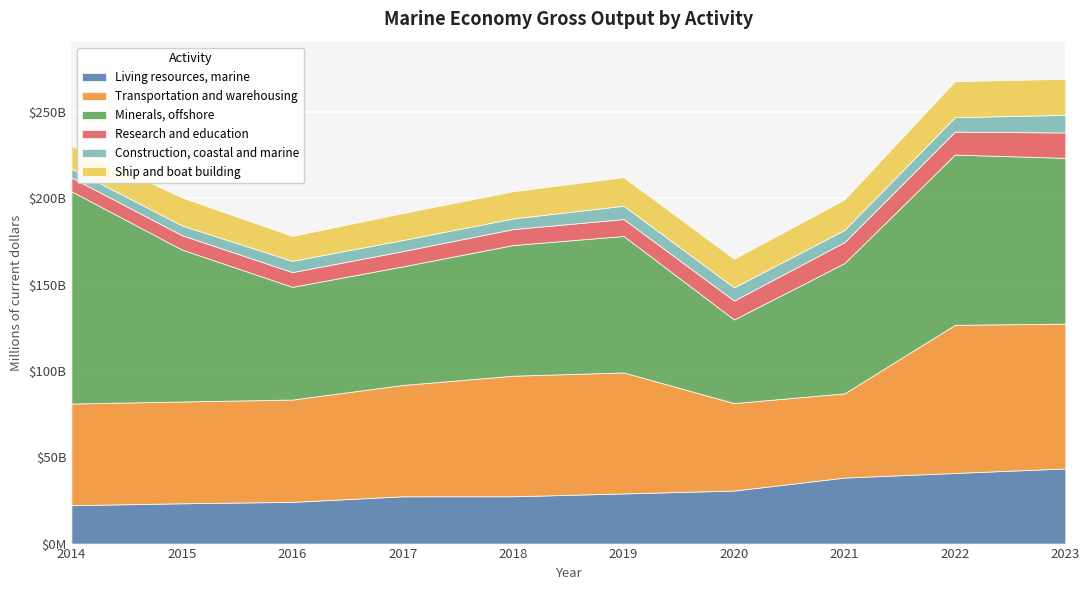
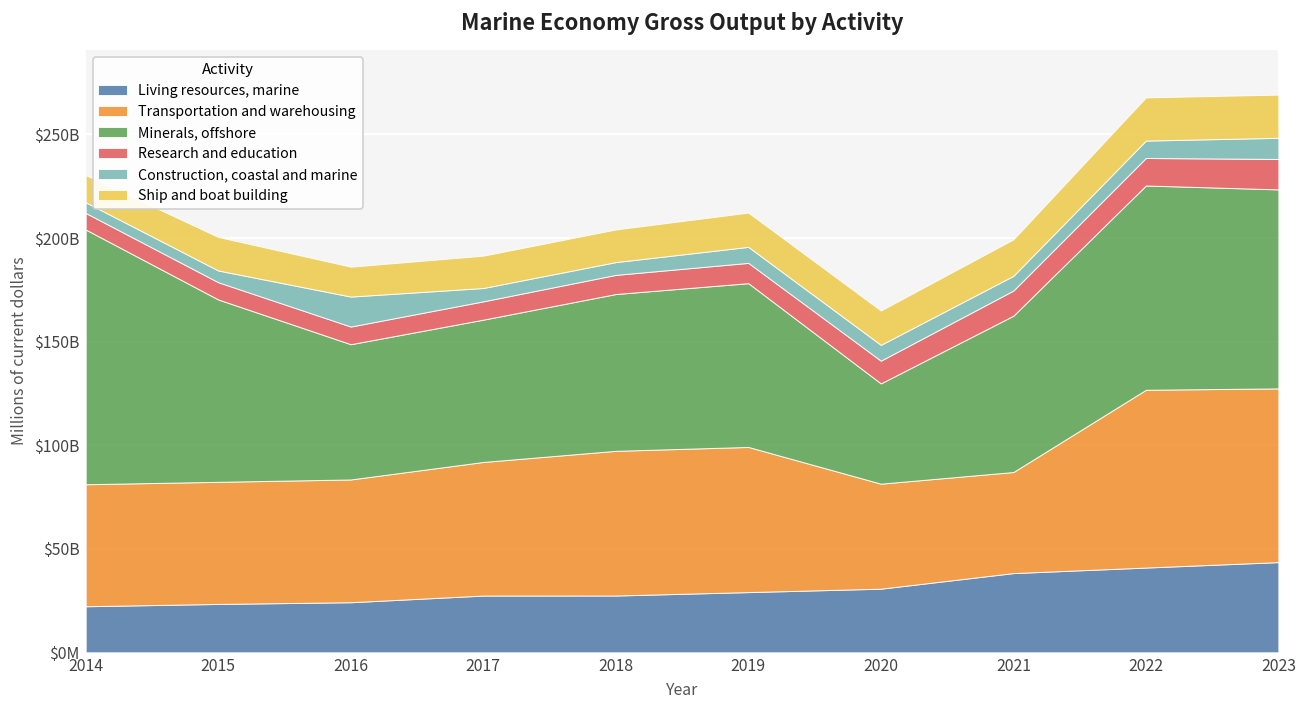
  {
    "Living resources, marine": {
      "2014": "$22000000000",
      "2015": "$23000000000",
      "2016": "$24000000000",
      "2017": "$27000000000",
      "2018": "$27000000000",
      "2019": "$29000000000",
      "2020": "$31000000000",
      "2021": "$38000000000",
      "2022": "$41000000000",
      "2023": "$44000000000"
    },
    "Transportation and warehousing": {
      "2014": "$59000000000",
      "2015": "$59000000000",
      "2016": "$59000000000",
      "2017": "$65000000000",
      "2018": "$70000000000",
      "2019": "$70000000000",
      "2020": "$51000000000",
      "2021": "$49000000000",
      "2022": "$86000000000",
      "2023": "$84000000000"
    },
    "Minerals, offshore": {
      "2014": "$123000000000",
      "2015": "$88000000000",
      "2016": "$65000000000",
      "2017": "$69000000000",
      "2018": "$76000000000",
      "2019": "$79000000000",
      "2020": "$48000000000",
      "2021": "$75000000000",
      "2022": "$99000000000",
      "2023": "$96000000000"
    },
    "Research and education": {
      "2014": "$8000000000",
      "2015": "$8000000000",
      "2016": "$9000000000",
      "2017": "$9000000000",
      "2018": "$9000000000",
      "2019": "$10000000000",
      "2020": "$11000000000",
      "2021": "$12000000000",
      "2022": "$13000000000",
      "2023": "$15000000000"
    },
    "Construction, coastal and marine": {
      "2014": "$5000000000",
      "2015": "$6000000000",
-     "2016": "$7000000000",
+     "2016": "$14000000000",
      "2017": "$6000000000",
      "2018": "$6000000000",
      "2019": "$8000000000",
      "2020": "$8000000000",
      "2021": "$7000000000",
      "2022": "$8000000000",
      "2023": "$10000000000"
    },
    "Ship and boat building": {
      "2014": "$13000000000",
      "2015": "$16000000000",
      "2016": "$14000000000",
      "2017": "$16000000000",
      "2018": "$16000000000",
      "2019": "$17000000000",
      "2020": "$17000000000",
      "2021": "$18000000000",
      "2022": "$21000000000",
      "2023": "$21000000000"
    }
  }
